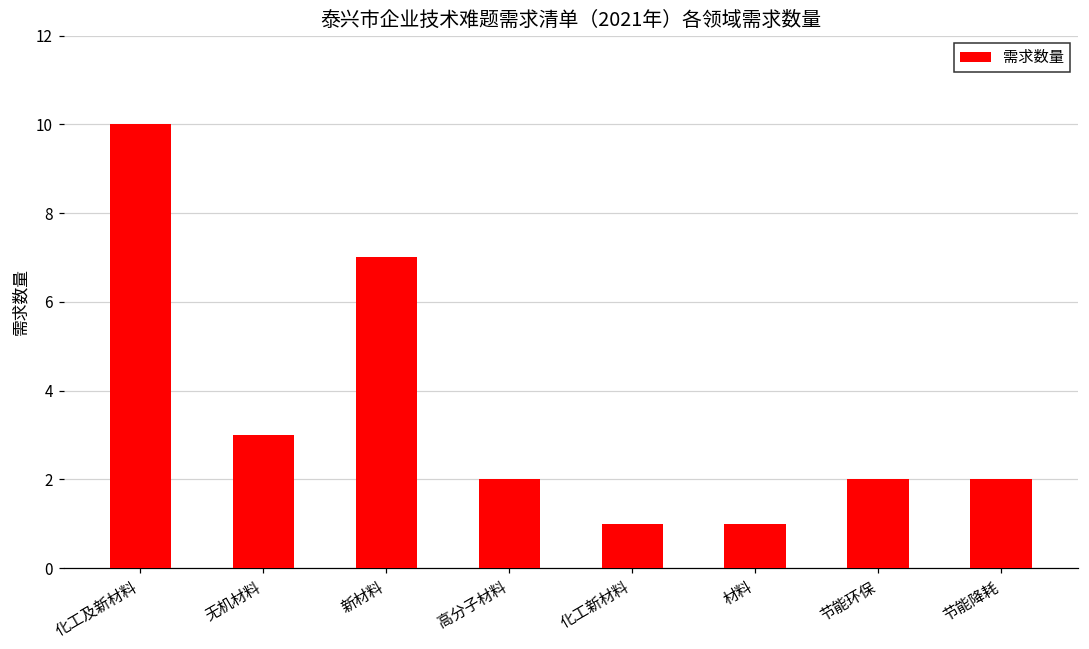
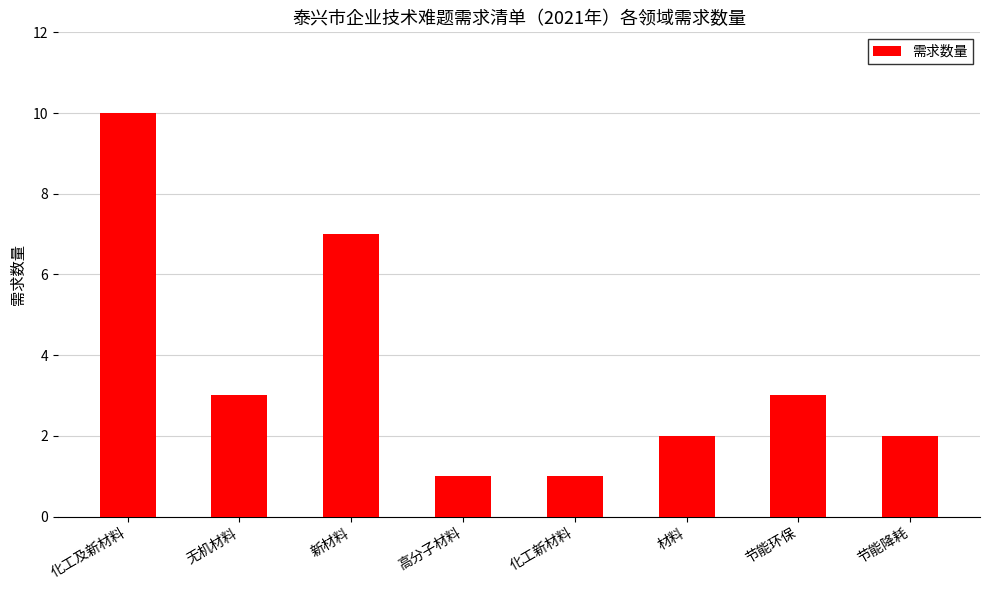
  {
    "化工及新材料": 10,
    "无机材料": 3,
    "新材料": 7,
-   "高分子材料": 2,
+   "高分子材料": 1,
    "化工新材料": 1,
-   "材料": 1,
-   "节能环保": 2,
+   "材料": 2,
+   "节能环保": 3,
    "节能降耗": 2
  }
